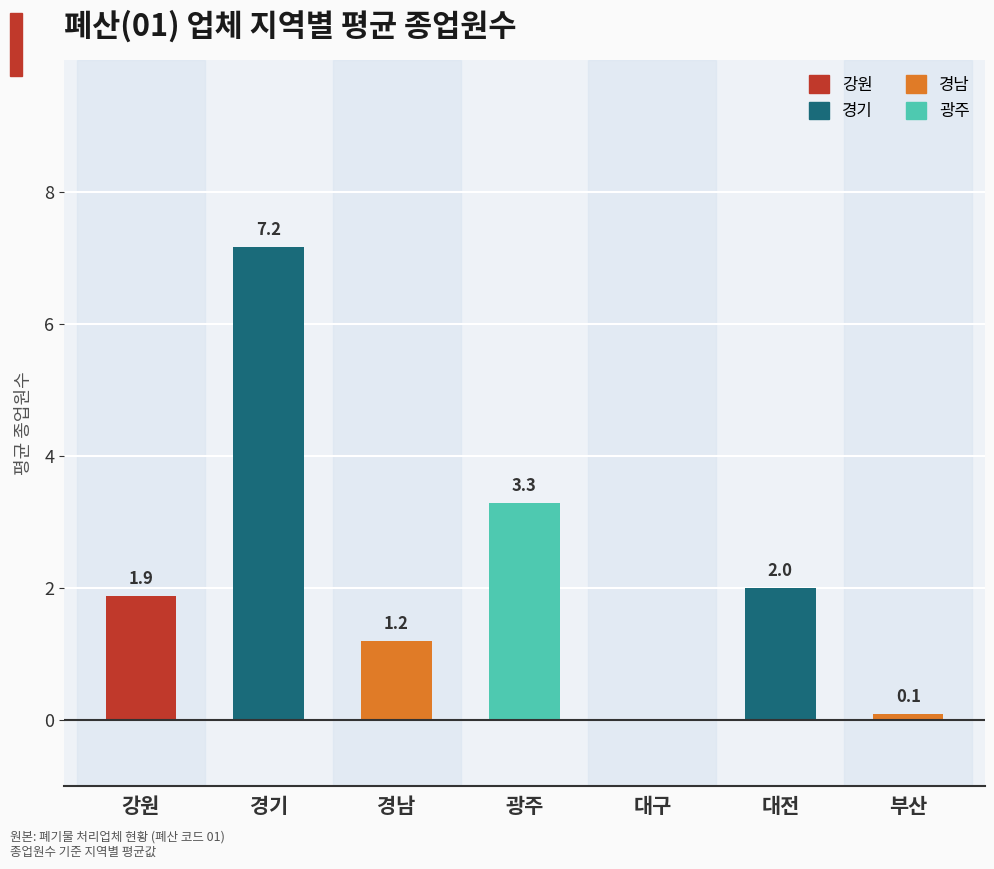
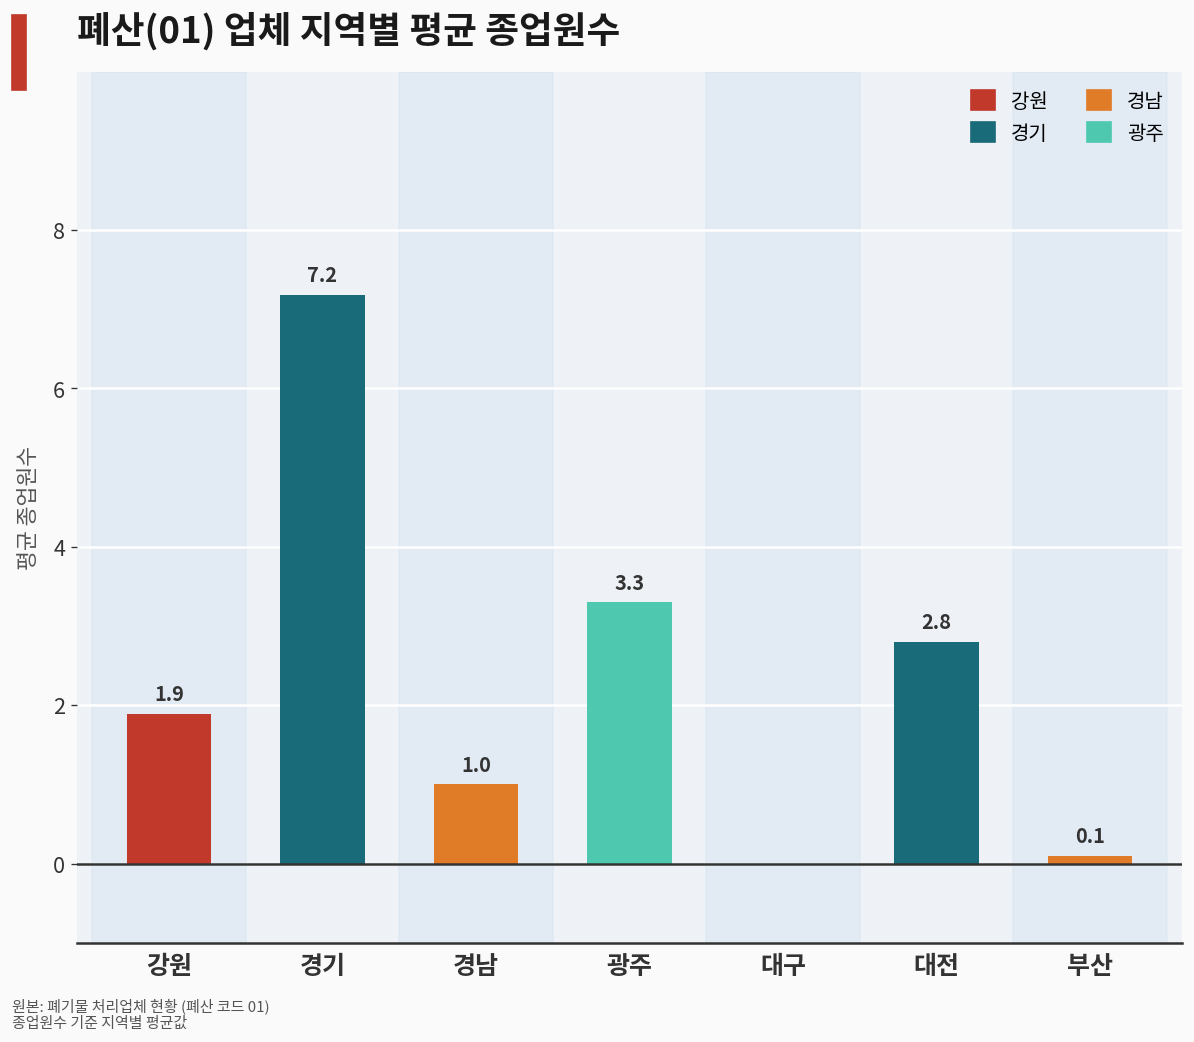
  {
    "강원": 1.9,
    "경기": 7.2,
-   "경남": 1.2,
+   "경남": 1.0,
    "광주": 3.3,
-   "대전": 2.0,
+   "대전": 2.8,
    "부산": 0.1
  }
